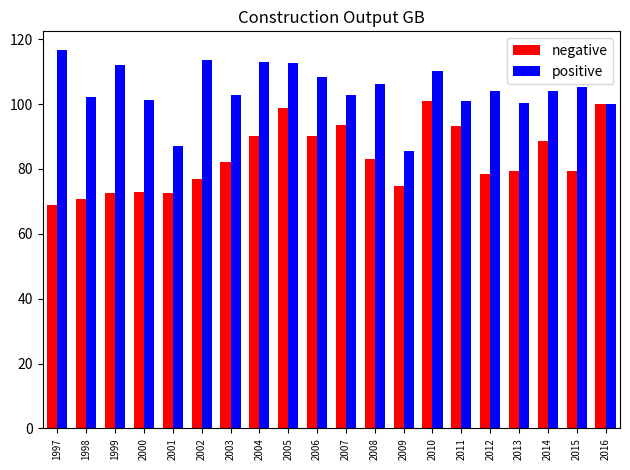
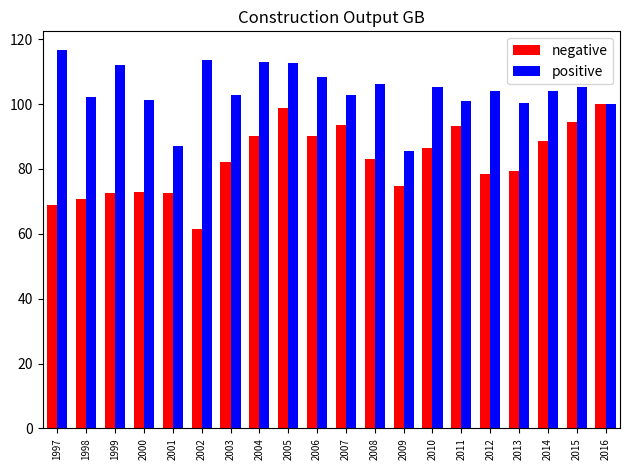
  {
    "negative": {
      "1997": 69,
      "1998": 71,
      "1999": 73,
      "2000": 73,
      "2001": 73,
-     "2002": 77,
+     "2002": 62,
      "2003": 82,
      "2004": 90,
      "2005": 99,
      "2006": 90,
      "2007": 93,
      "2008": 83,
      "2009": 75,
-     "2010": 101,
+     "2010": 86,
      "2011": 93,
      "2012": 78,
      "2013": 79,
      "2014": 89,
-     "2015": 79,
+     "2015": 95,
      "2016": 100
    },
    "positive": {
      "1997": 117,
      "1998": 102,
      "1999": 112,
      "2000": 101,
      "2001": 87,
      "2002": 114,
      "2003": 103,
      "2004": 113,
      "2005": 113,
      "2006": 108,
      "2007": 103,
      "2008": 106,
      "2009": 85,
-     "2010": 110,
+     "2010": 105,
      "2011": 101,
      "2012": 104,
      "2013": 100,
      "2014": 104,
      "2015": 105,
      "2016": 100
    }
  }
